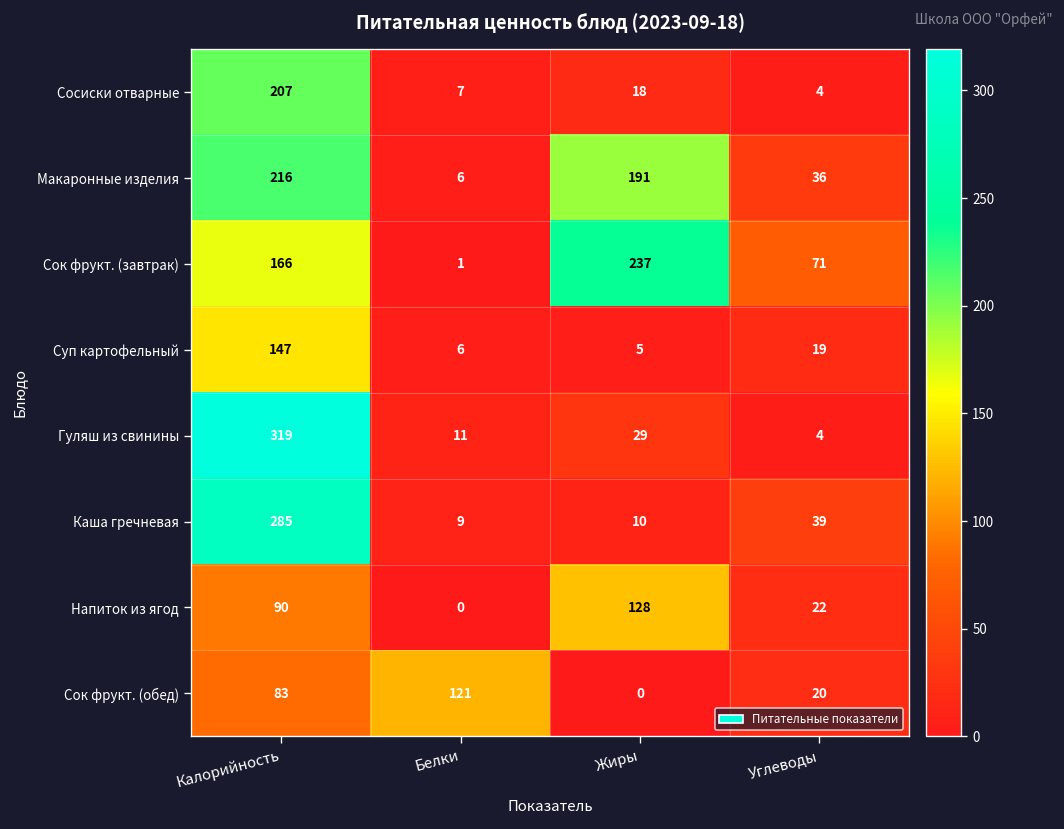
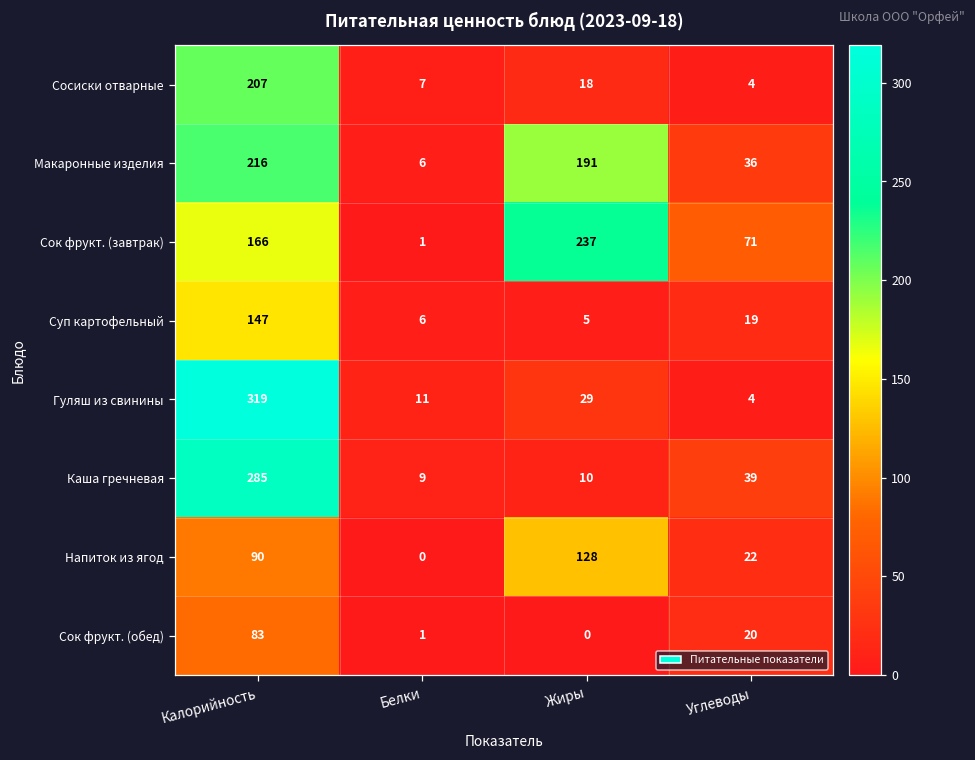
  {
    "Сосиски отварные": {
      "Калорийность": 207,
      "Белки": 7,
      "Жиры": 18,
      "Углеводы": 4
    },
    "Макаронные изделия": {
      "Калорийность": 216,
      "Белки": 6,
      "Жиры": 191,
      "Углеводы": 36
    },
    "Сок фрукт. (завтрак)": {
      "Калорийность": 166,
      "Белки": 1,
      "Жиры": 237,
      "Углеводы": 71
    },
    "Суп картофельный": {
      "Калорийность": 147,
      "Белки": 6,
      "Жиры": 5,
      "Углеводы": 19
    },
    "Гуляш из свинины": {
      "Калорийность": 319,
      "Белки": 11,
      "Жиры": 29,
      "Углеводы": 4
    },
    "Каша гречневая": {
      "Калорийность": 285,
      "Белки": 9,
      "Жиры": 10,
      "Углеводы": 39
    },
    "Напиток из ягод": {
      "Калорийность": 90,
      "Белки": 0,
      "Жиры": 128,
      "Углеводы": 22
    },
    "Сок фрукт. (обед)": {
      "Калорийность": 83,
-     "Белки": 121,
+     "Белки": 1,
      "Жиры": 0,
      "Углеводы": 20
    }
  }
